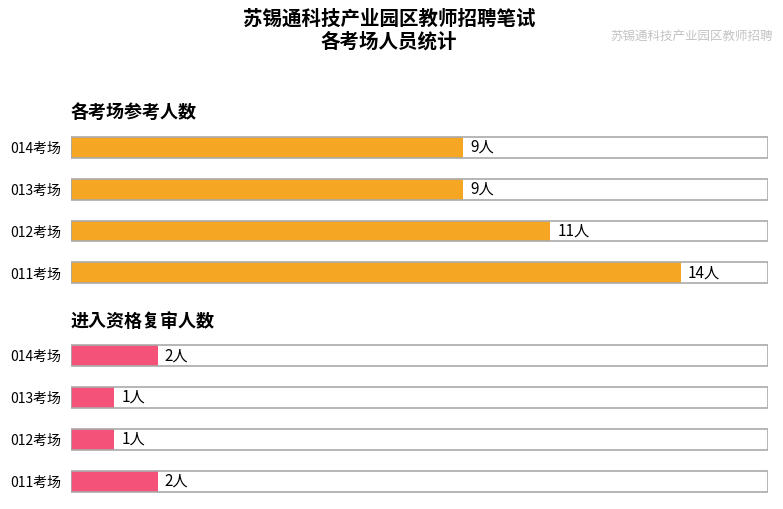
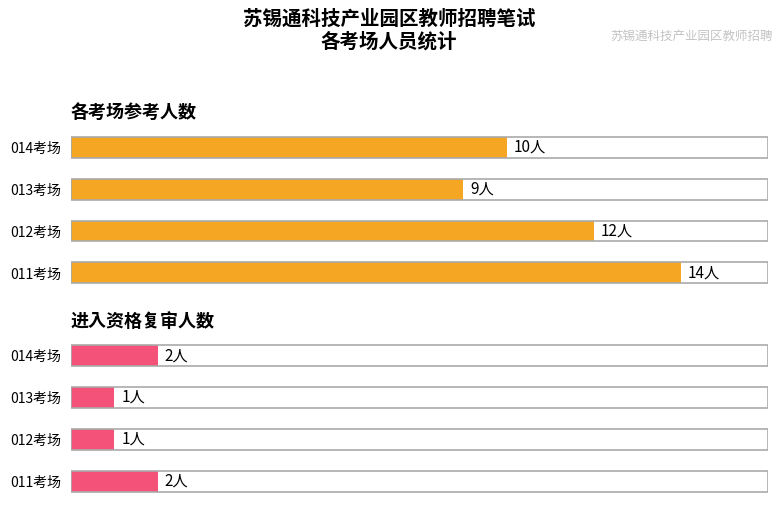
  {
    "各考场参考人数": {
-     "014考场": "9人",
-     "012考场": "11人"
+     "014考场": "10人",
+     "012考场": "12人"
    }
  }
